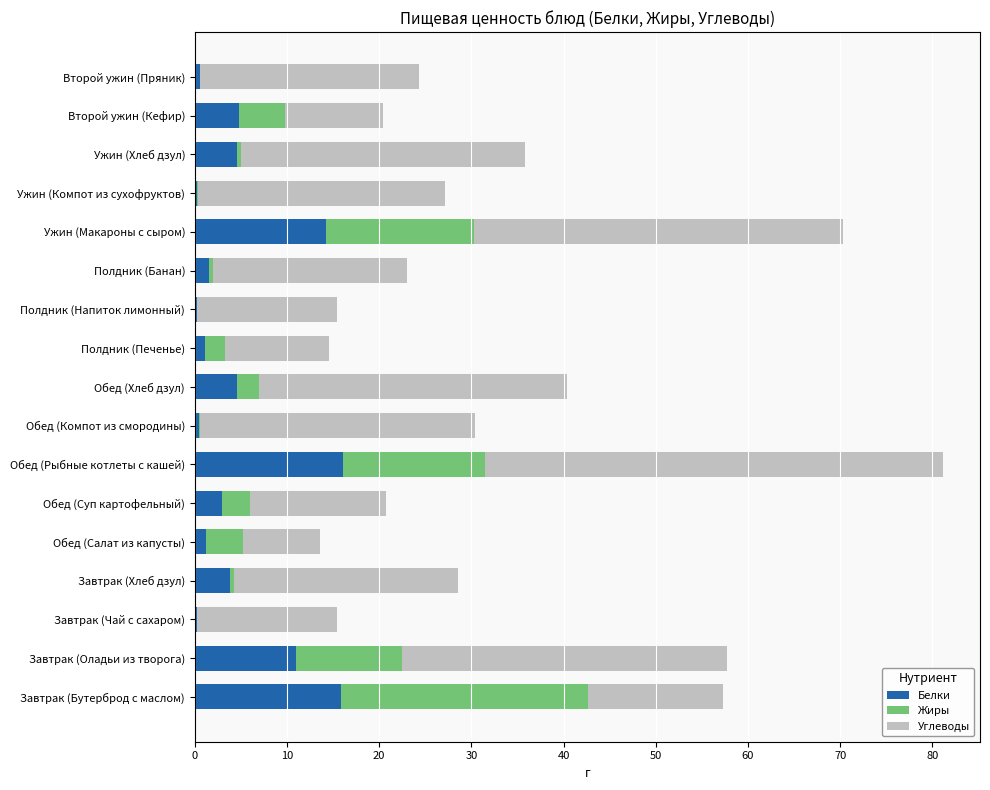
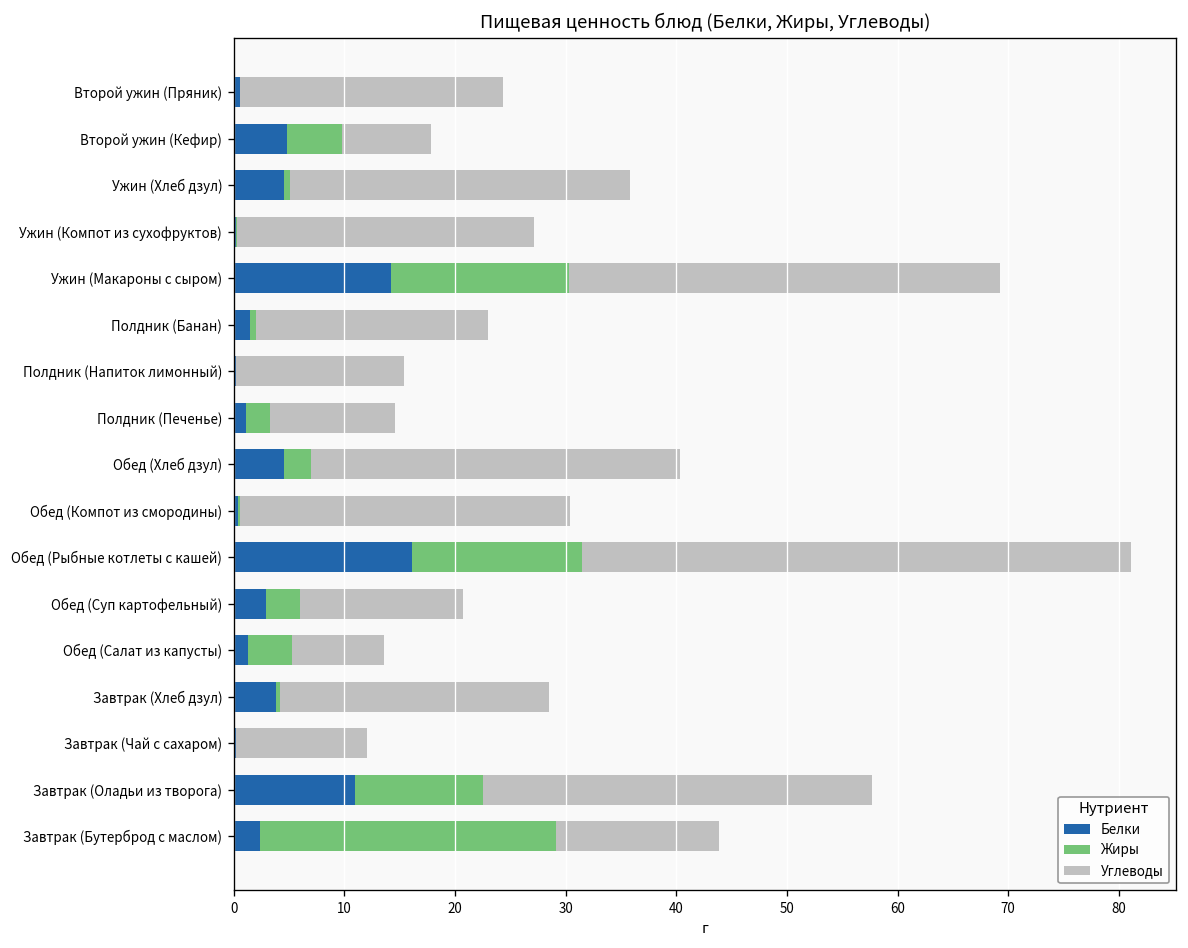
  {
    "Белки": {
      "Второй ужин (Пряник)": 1,
      "Второй ужин (Кефир)": 5,
      "Ужин (Хлеб дзул)": 5,
      "Ужин (Макароны с сыром)": 14,
      "Полдник (Банан)": 2,
      "Полдник (Печенье)": 1,
      "Обед (Хлеб дзул)": 5,
      "Обед (Компот из смородины)": 0,
      "Обед (Рыбные котлеты с кашей)": 16,
      "Обед (Суп картофельный)": 3,
      "Обед (Салат из капусты)": 1,
      "Завтрак (Хлеб дзул)": 4,
      "Завтрак (Оладьи из творога)": 11,
-     "Завтрак (Бутерброд с маслом)": 16
+     "Завтрак (Бутерброд с маслом)": 2
    },
    "Жиры": {
      "Второй ужин (Пряник)": 0,
      "Второй ужин (Кефир)": 5,
      "Ужин (Хлеб дзул)": 0,
      "Ужин (Макароны с сыром)": 16,
      "Полдник (Банан)": 1,
      "Полдник (Напиток лимонный)": 0,
      "Полдник (Печенье)": 2,
      "Обед (Хлеб дзул)": 2,
      "Обед (Рыбные котлеты с кашей)": 15,
      "Обед (Суп картофельный)": 3,
      "Обед (Салат из капусты)": 4,
      "Завтрак (Хлеб дзул)": 0,
      "Завтрак (Чай с сахаром)": 0,
      "Завтрак (Оладьи из творога)": 12,
      "Завтрак (Бутерброд с маслом)": 27
    },
    "Углеводы": {
      "Второй ужин (Пряник)": 24,
-     "Второй ужин (Кефир)": 11,
+     "Второй ужин (Кефир)": 8,
      "Ужин (Хлеб дзул)": 31,
      "Ужин (Компот из сухофруктов)": 27,
-     "Ужин (Макароны с сыром)": 40,
+     "Ужин (Макароны с сыром)": 39,
      "Полдник (Банан)": 21,
      "Полдник (Напиток лимонный)": 15,
      "Полдник (Печенье)": 11,
      "Обед (Хлеб дзул)": 33,
      "Обед (Компот из смородины)": 30,
      "Обед (Рыбные котлеты с кашей)": 50,
      "Обед (Суп картофельный)": 15,
      "Обед (Салат из капусты)": 8,
      "Завтрак (Хлеб дзул)": 24,
-     "Завтрак (Чай с сахаром)": 15,
+     "Завтрак (Чай с сахаром)": 12,
      "Завтрак (Оладьи из творога)": 35,
      "Завтрак (Бутерброд с маслом)": 15
    }
  }
